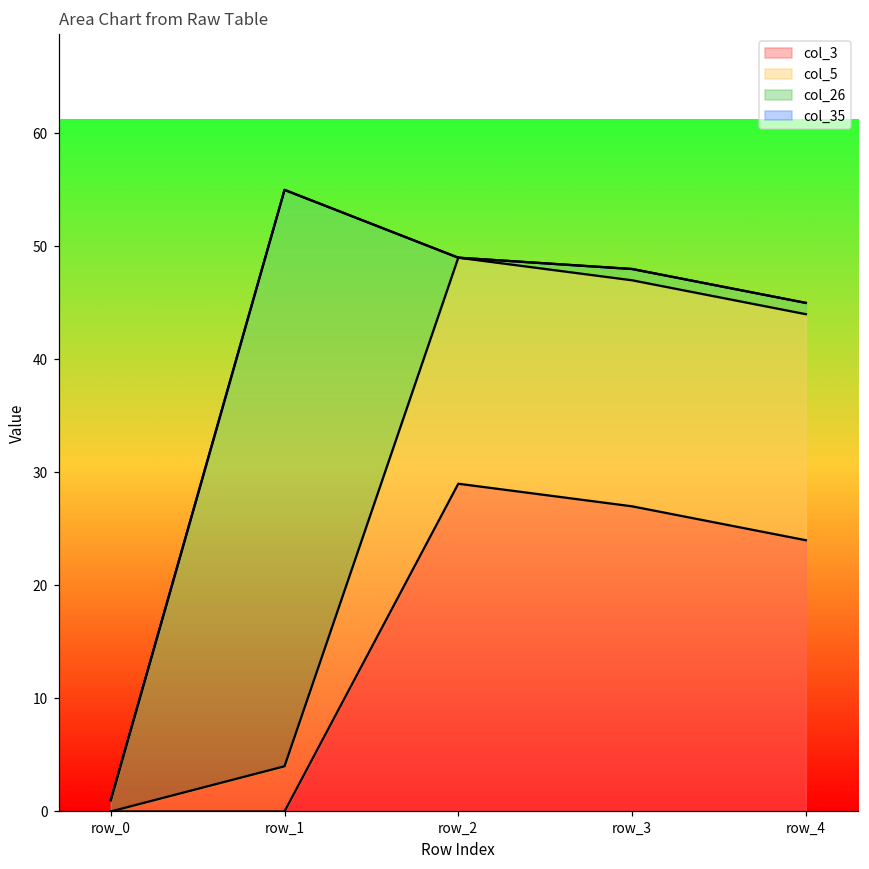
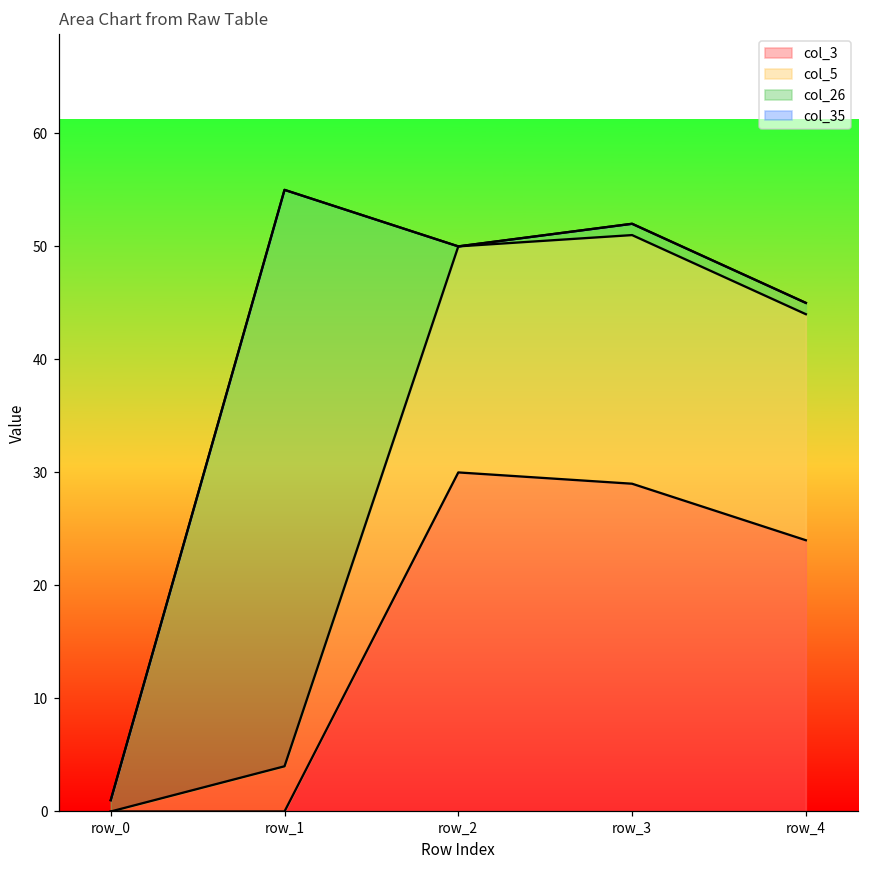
  {
    "col_3": {
      "row_1": 0,
-     "row_2": 29,
-     "row_3": 27,
+     "row_2": 30,
+     "row_3": 29,
      "row_4": 24
    },
    "col_5": {
      "row_1": 4,
-     "row_3": 20,
+     "row_3": 22,
      "row_4": 20
    }
  }
